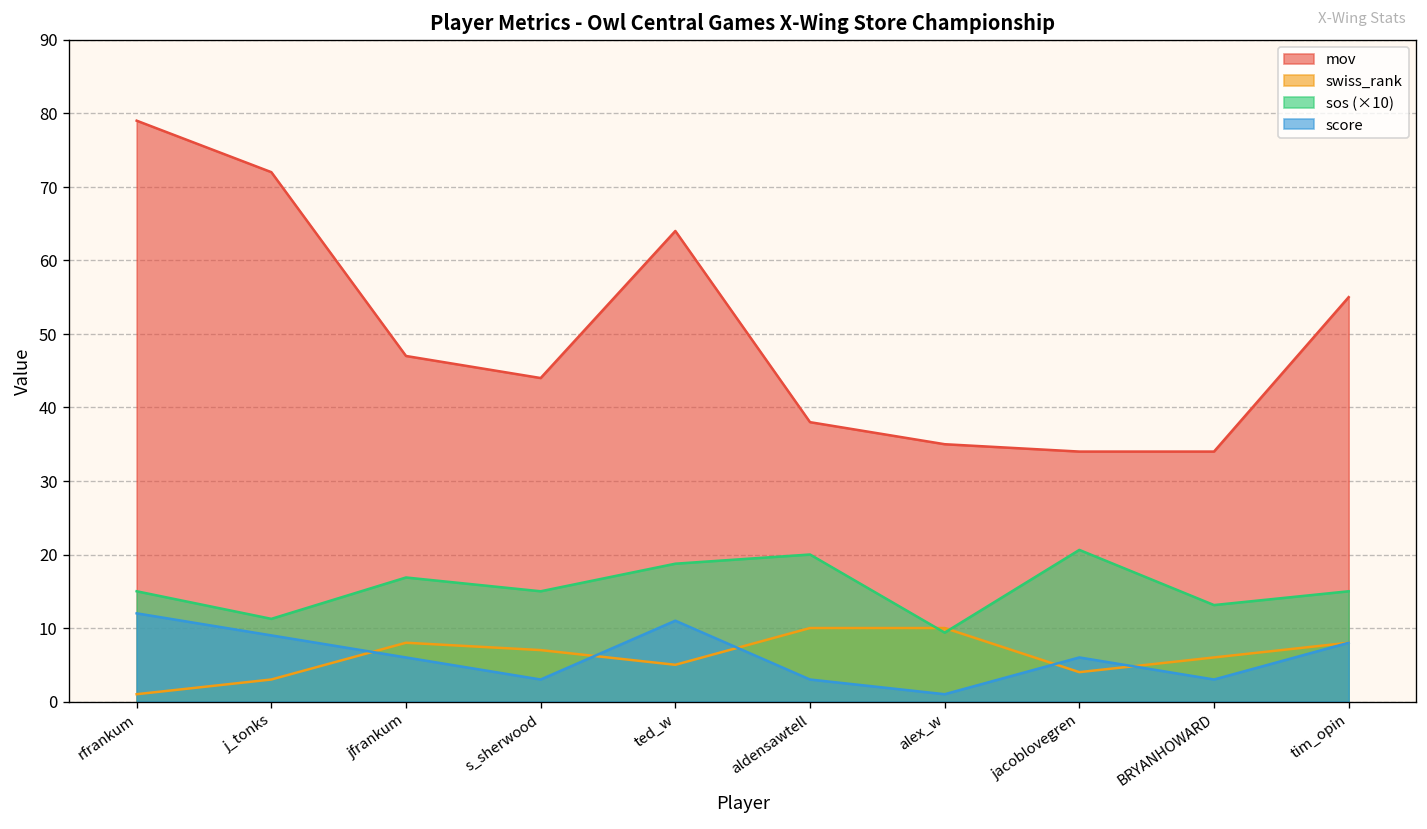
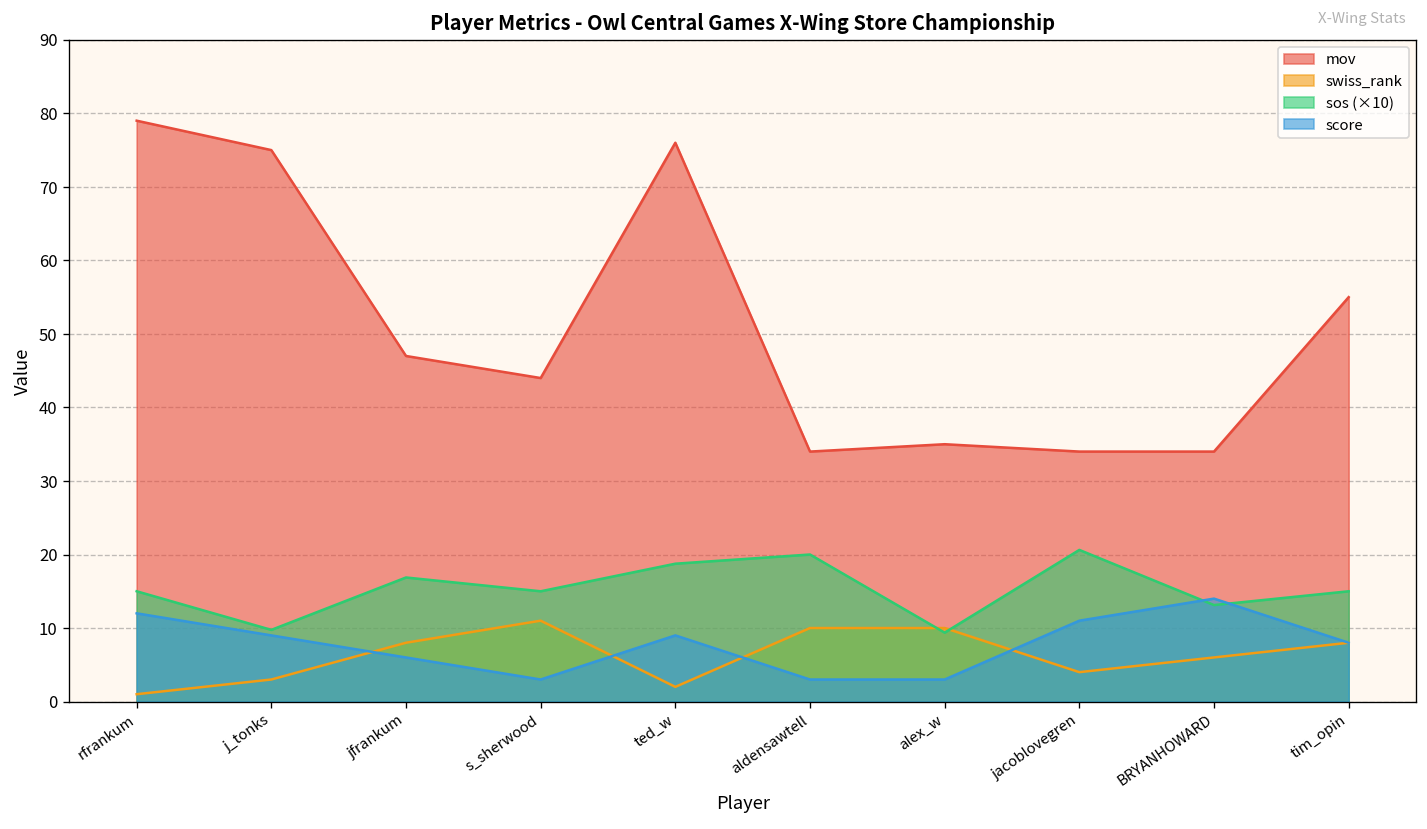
  {
    "mov": {
      "rfrankum": 79,
-     "j_tonks": 72,
+     "j_tonks": 75,
      "jfrankum": 47,
      "s_sherwood": 44,
-     "ted_w": 64,
-     "aldensawtell": 38,
+     "ted_w": 76,
+     "aldensawtell": 34,
      "alex_w": 35,
      "jacoblovegren": 34,
      "BRYANHOWARD": 34,
      "tim_opin": 55
    },
    "swiss_rank": {
      "rfrankum": 1,
      "j_tonks": 3,
      "jfrankum": 8,
-     "s_sherwood": 7,
-     "ted_w": 5,
+     "s_sherwood": 11,
+     "ted_w": 2,
      "aldensawtell": 10,
      "alex_w": 10,
      "jacoblovegren": 4,
      "BRYANHOWARD": 6
    },
    "sos (×10)": {
      "rfrankum": 15,
-     "j_tonks": 11,
+     "j_tonks": 10,
      "jfrankum": 17,
      "s_sherwood": 15,
      "ted_w": 19,
      "aldensawtell": 20,
      "alex_w": 9,
      "jacoblovegren": 21,
      "BRYANHOWARD": 13,
      "tim_opin": 15
    },
    "score": {
      "rfrankum": 12,
      "j_tonks": 9,
      "jfrankum": 6,
      "s_sherwood": 3,
-     "ted_w": 11,
+     "ted_w": 9,
      "aldensawtell": 3,
-     "alex_w": 1,
-     "jacoblovegren": 6,
-     "BRYANHOWARD": 3
+     "alex_w": 3,
+     "jacoblovegren": 11,
+     "BRYANHOWARD": 14
    }
  }
